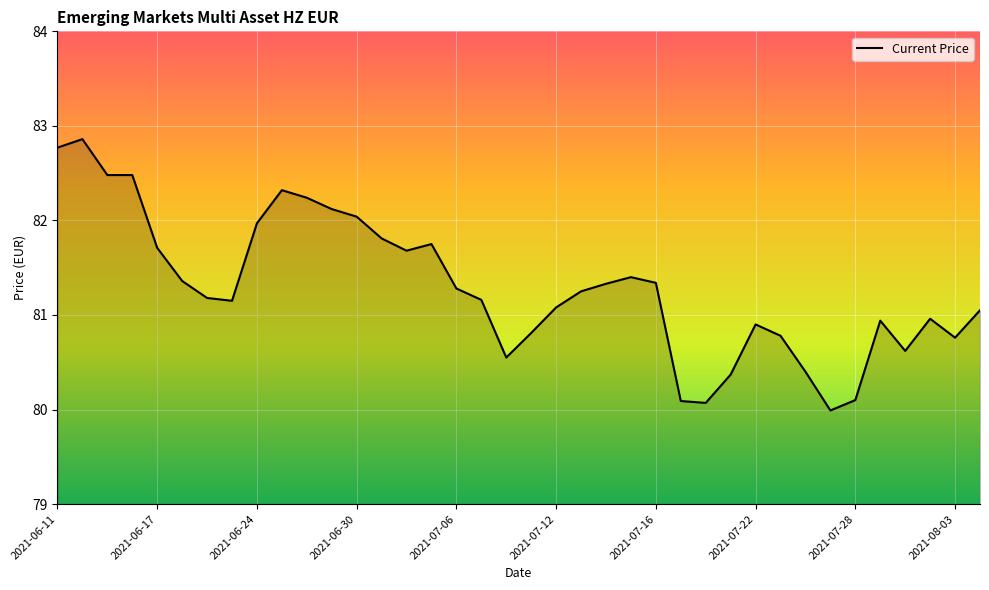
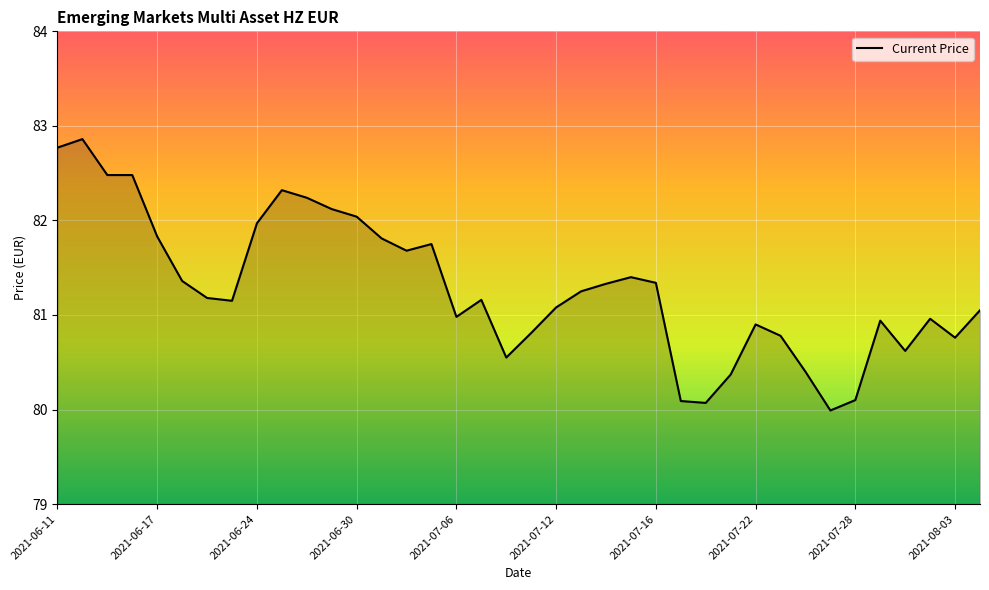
  {
    "2021-06-11": 82.8,
-   "2021-06-17": 81.7,
+   "2021-06-17": 81.8,
    "2021-06-24": 82.0,
    "2021-06-30": 82.0,
-   "2021-07-06": 81.3,
+   "2021-07-06": 81.0,
    "2021-07-12": 81.1,
    "2021-07-16": 81.3,
    "2021-07-22": 80.9,
    "2021-07-28": 80.1,
    "2021-08-03": 80.8
  }
